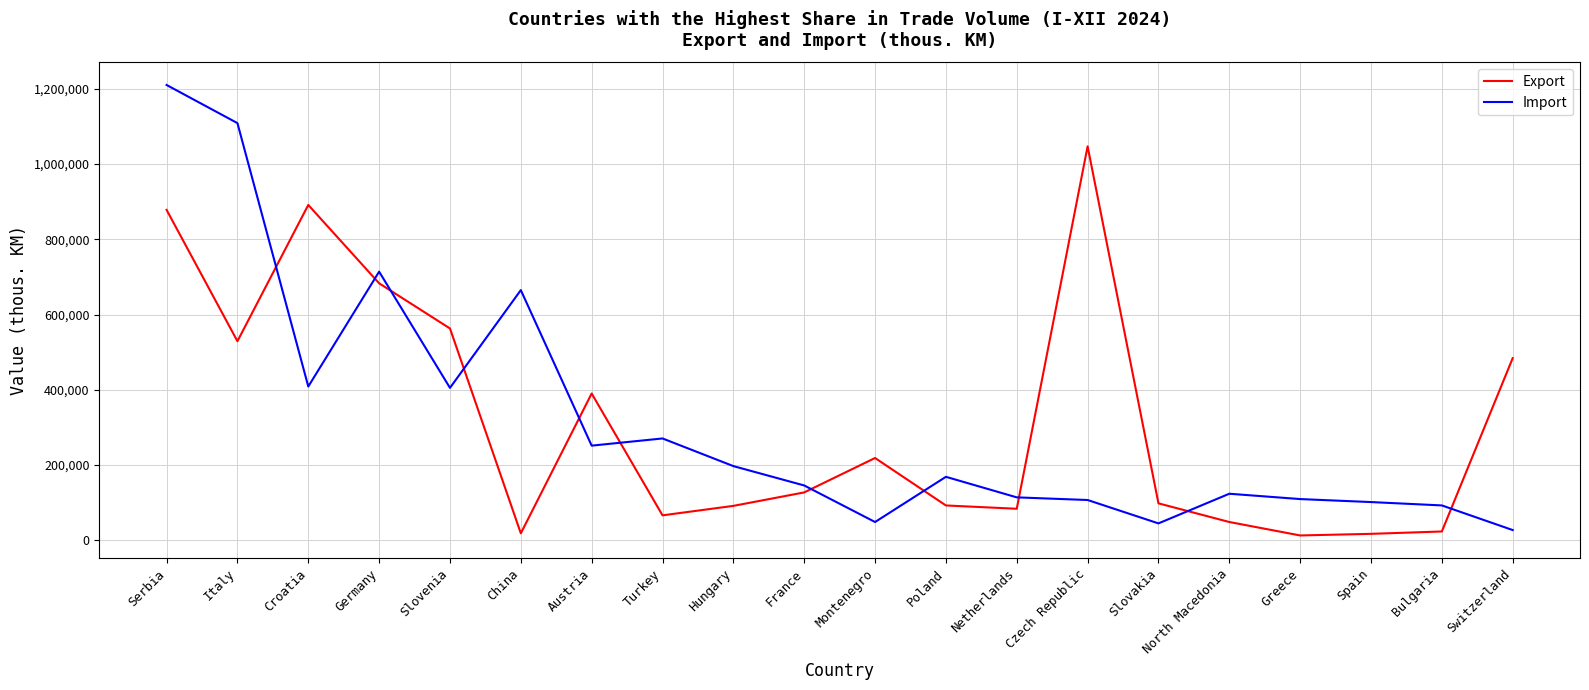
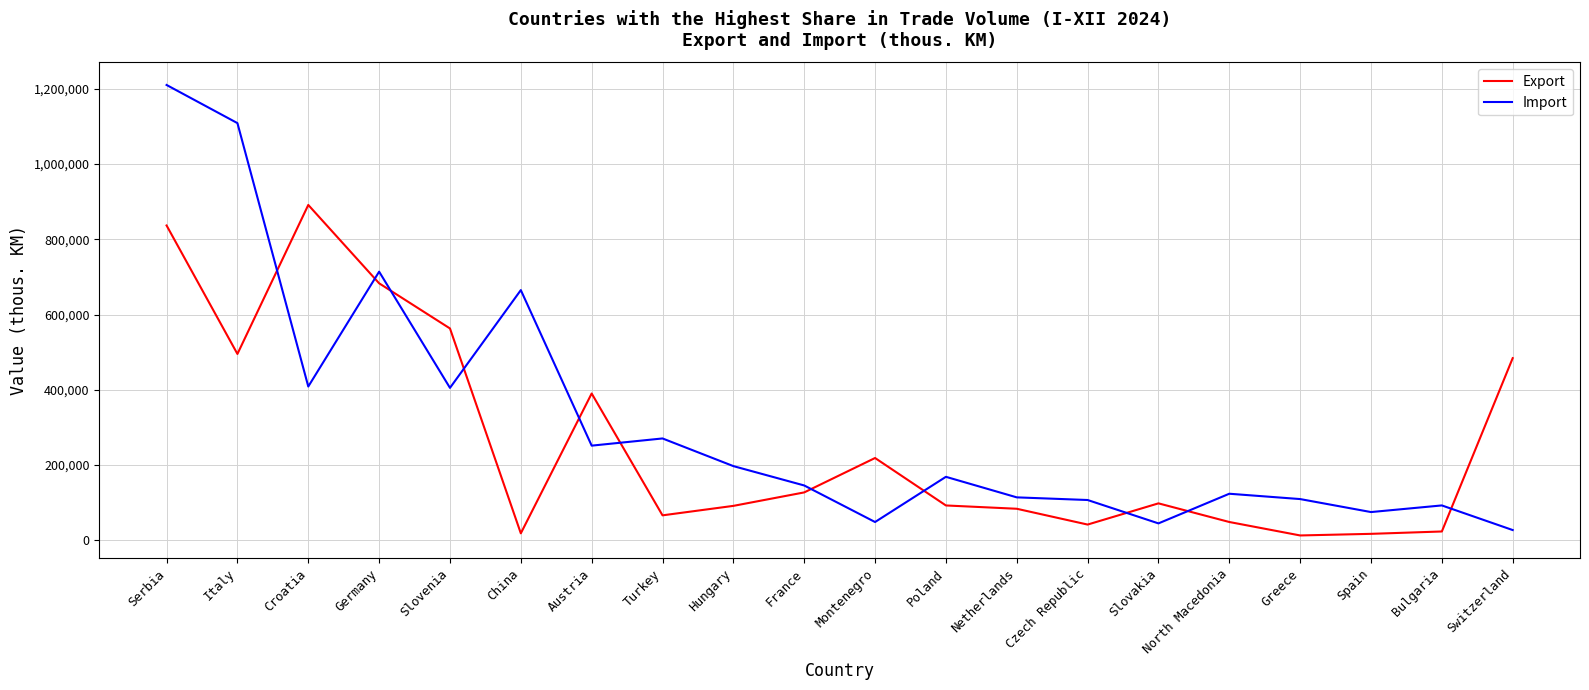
  {
    "Export": {
-     "Serbia": "880,000",
-     "Italy": "530,000",
+     "Serbia": "840,000",
+     "Italy": "500,000",
      "Croatia": "890,000",
      "Germany": "680,000",
      "Slovenia": "560,000",
      "China": "20,000",
      "Austria": "390,000",
      "Turkey": "70,000",
      "Hungary": "90,000",
      "France": "130,000",
      "Montenegro": "220,000",
      "Poland": "90,000",
      "Netherlands": "80,000",
-     "Czech Republic": "1,050,000",
+     "Czech Republic": "40,000",
      "Slovakia": "100,000",
      "North Macedonia": "50,000",
      "Greece": "10,000",
      "Spain": "20,000",
      "Bulgaria": "20,000",
      "Switzerland": "480,000"
    },
    "Import": {
      "Serbia": "1,210,000",
      "Italy": "1,110,000",
      "Croatia": "410,000",
      "Germany": "710,000",
      "Slovenia": "400,000",
      "China": "660,000",
      "Austria": "250,000",
      "Turkey": "270,000",
      "Hungary": "200,000",
      "France": "150,000",
      "Montenegro": "50,000",
      "Poland": "170,000",
      "Netherlands": "110,000",
      "Czech Republic": "110,000",
      "Slovakia": "40,000",
      "North Macedonia": "120,000",
      "Greece": "110,000",
-     "Spain": "100,000",
+     "Spain": "70,000",
      "Bulgaria": "90,000",
      "Switzerland": "30,000"
    }
  }
